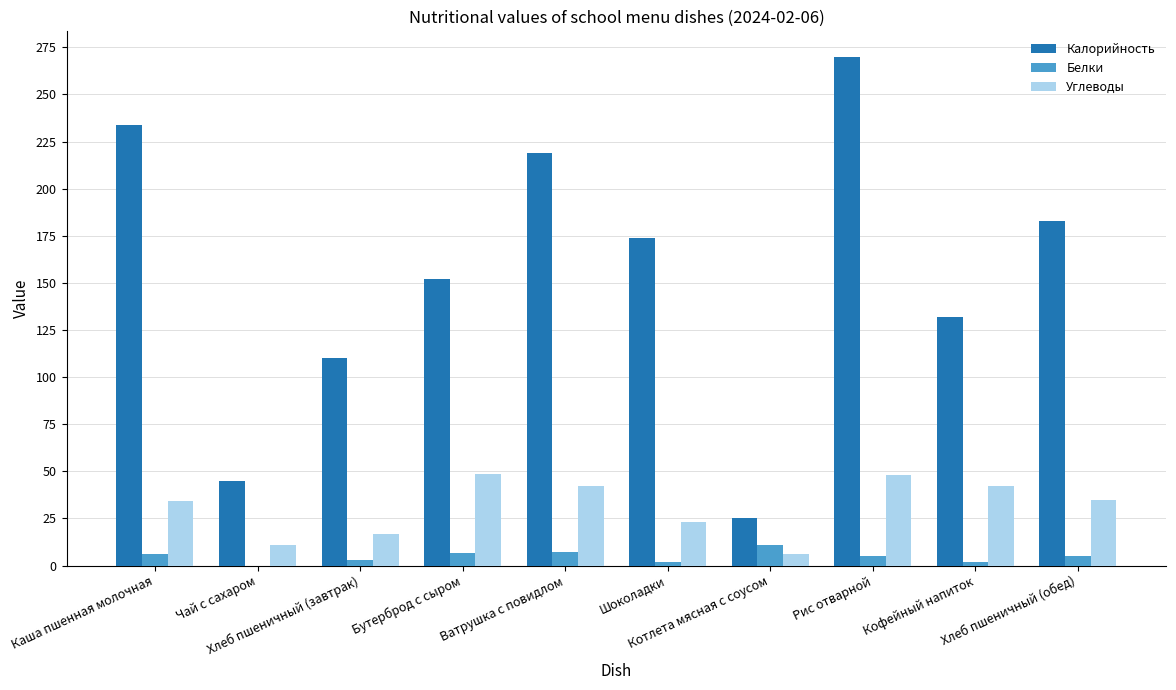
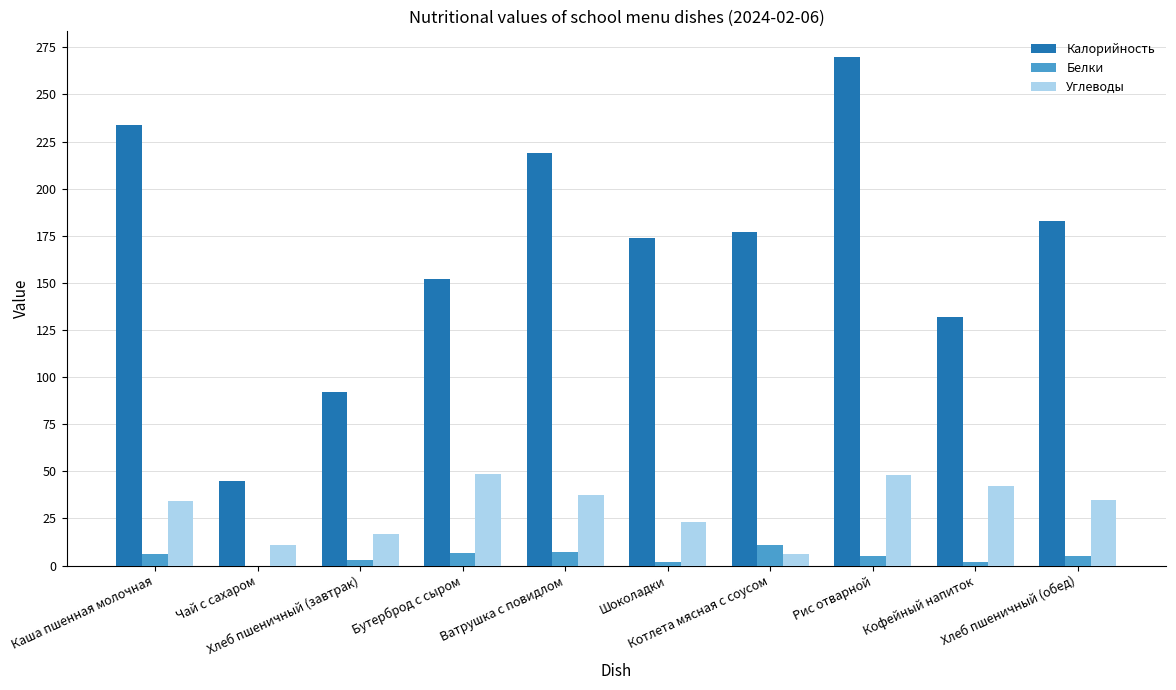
  {
    "Калорийность": {
      "Каша пшенная молочная": 234,
      "Чай с сахаром": 45,
-     "Хлеб пшеничный (завтрак)": 110,
+     "Хлеб пшеничный (завтрак)": 92,
      "Бутерброд с сыром": 152,
      "Ватрушка с повидлом": 219,
      "Шоколадки": 174,
-     "Котлета мясная с соусом": 25,
+     "Котлета мясная с соусом": 177,
      "Рис отварной": 270,
      "Кофейный напиток": 132,
      "Хлеб пшеничный (обед)": 183
    },
    "Белки": {
      "Каша пшенная молочная": 6,
      "Чай с сахаром": 0,
      "Хлеб пшеничный (завтрак)": 3,
      "Бутерброд с сыром": 7,
      "Ватрушка с повидлом": 7,
      "Шоколадки": 2,
      "Котлета мясная с соусом": 11,
      "Рис отварной": 5,
      "Кофейный напиток": 2,
      "Хлеб пшеничный (обед)": 5
    },
    "Углеводы": {
      "Каша пшенная молочная": 34,
      "Чай с сахаром": 11,
      "Хлеб пшеничный (завтрак)": 17,
      "Бутерброд с сыром": 49,
-     "Ватрушка с повидлом": 42,
+     "Ватрушка с повидлом": 38,
      "Шоколадки": 23,
      "Котлета мясная с соусом": 6,
      "Рис отварной": 48,
      "Кофейный напиток": 42,
      "Хлеб пшеничный (обед)": 35
    }
  }
